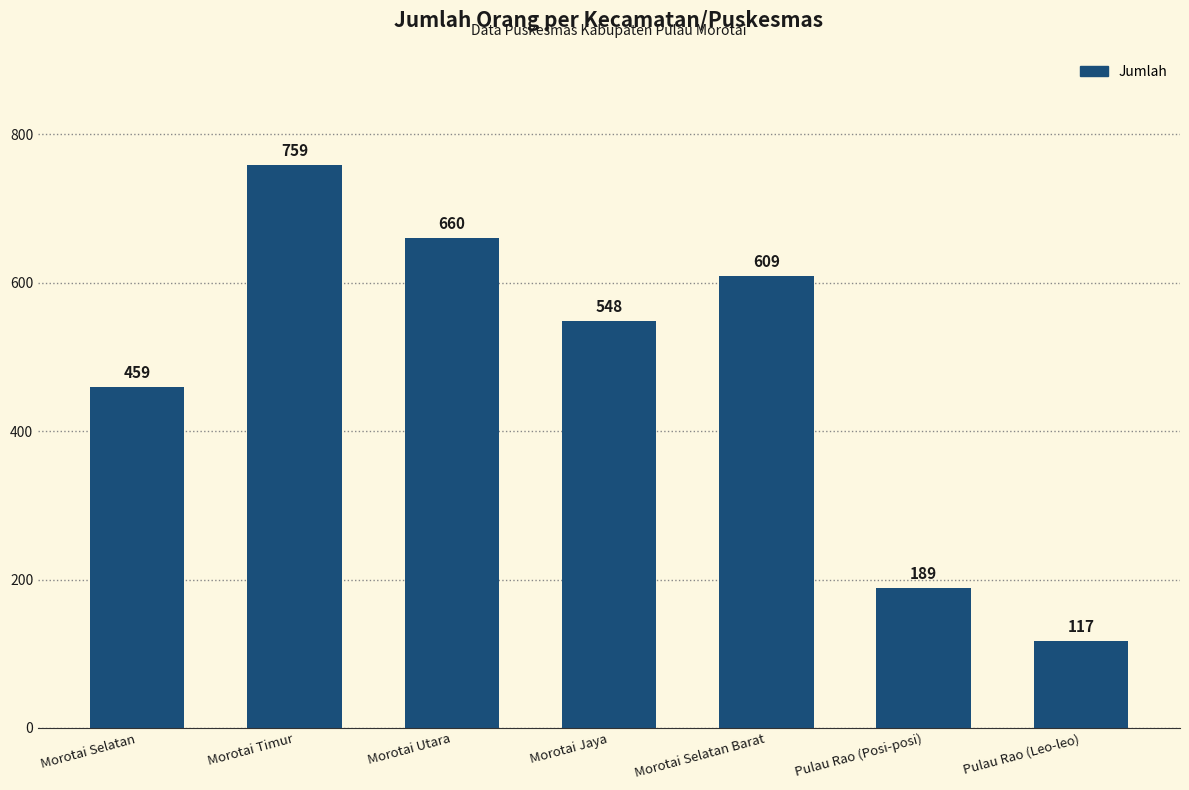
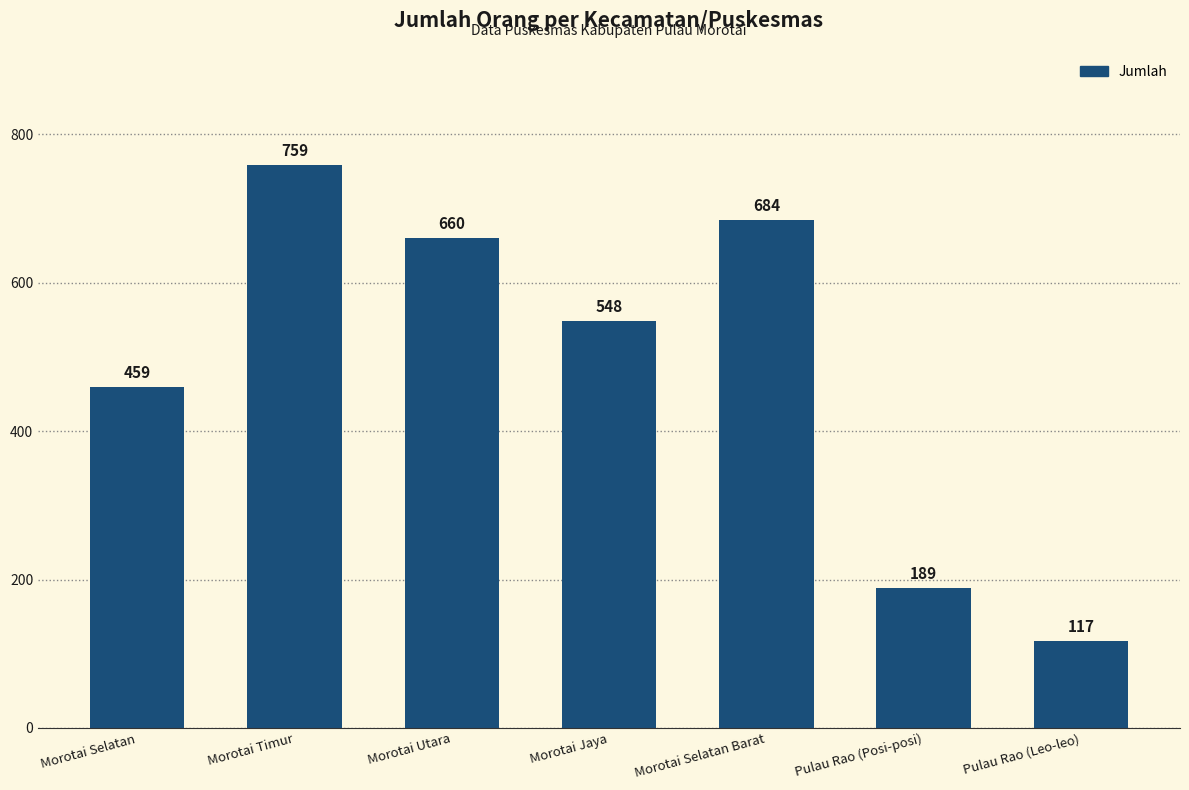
  {
    "Morotai Selatan": 459,
    "Morotai Timur": 759,
    "Morotai Utara": 660,
    "Morotai Jaya": 548,
-   "Morotai Selatan Barat": 609,
+   "Morotai Selatan Barat": 684,
    "Pulau Rao (Posi-posi)": 189,
    "Pulau Rao (Leo-leo)": 117
  }
